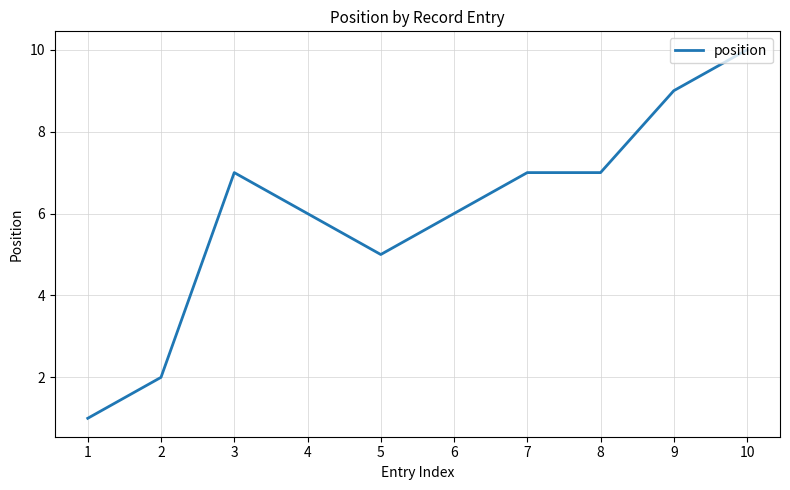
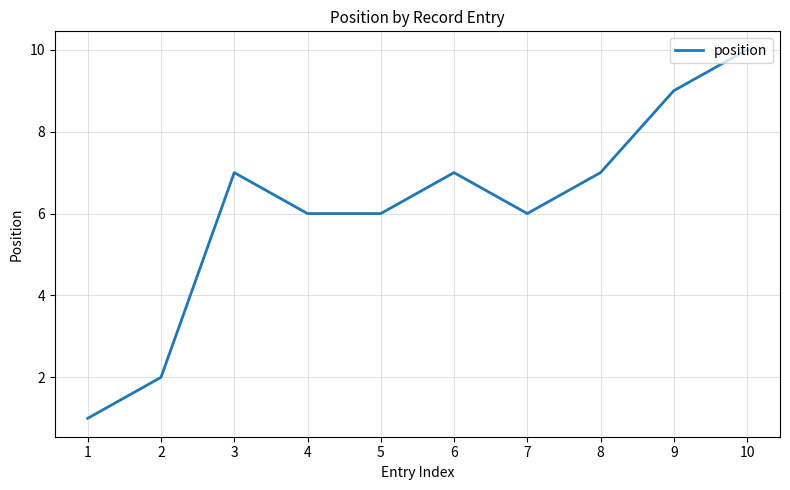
  {
    "1": 1,
    "2": 2,
    "3": 7,
    "4": 6,
-   "5": 5,
-   "6": 6,
-   "7": 7,
+   "5": 6,
+   "6": 7,
+   "7": 6,
    "8": 7,
    "9": 9
  }
